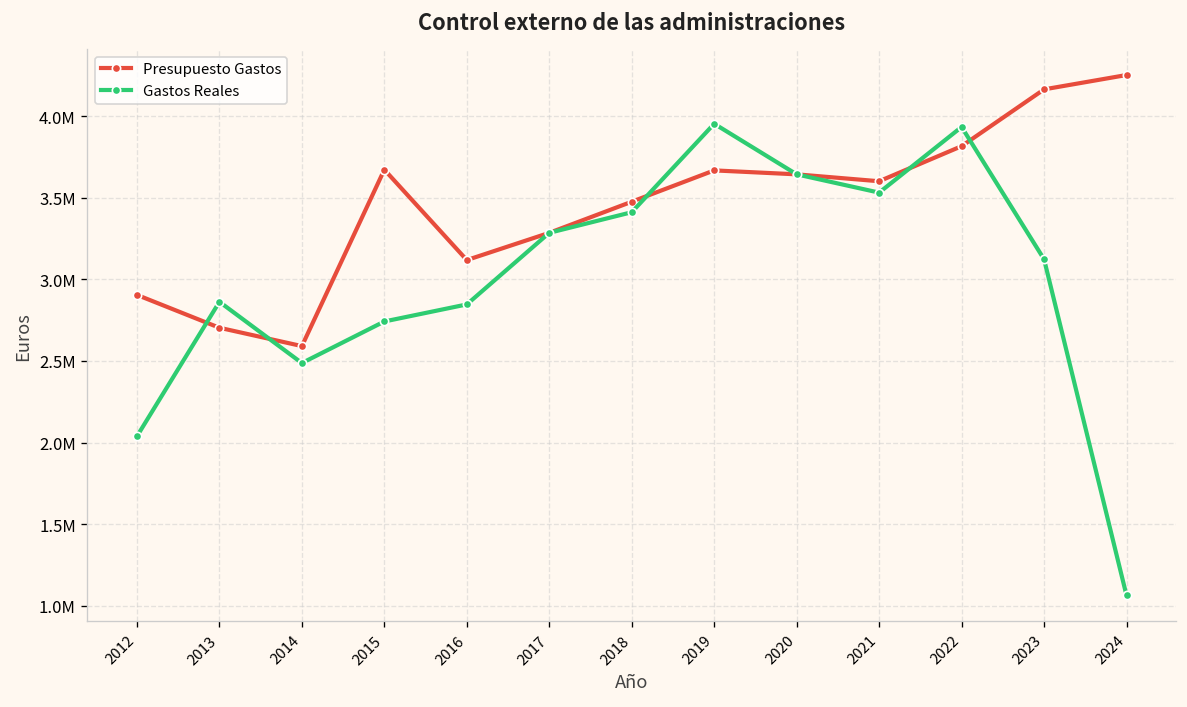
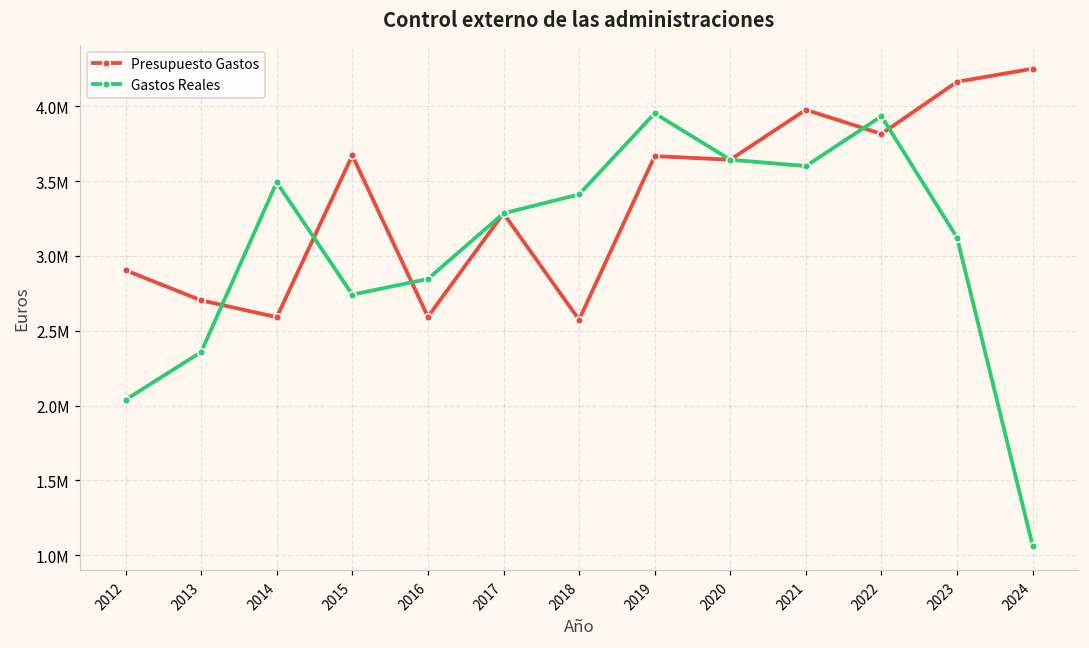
  {
    "Presupuesto Gastos": {
      "2012": 2900000,
      "2013": 2700000,
      "2014": 2590000,
      "2015": 3670000,
-     "2016": 3120000,
-     "2018": 3480000,
+     "2016": 2590000,
+     "2018": 2570000,
      "2019": 3670000,
-     "2021": 3600000,
+     "2021": 3980000,
      "2022": 3820000,
      "2023": 4160000,
      "2024": 4250000
    },
    "Gastos Reales": {
      "2012": 2040000,
-     "2013": 2860000,
-     "2014": 2490000,
+     "2013": 2360000,
+     "2014": 3490000,
      "2015": 2740000,
      "2016": 2850000,
      "2018": 3410000,
      "2019": 3950000,
-     "2021": 3530000,
+     "2021": 3600000,
      "2022": 3930000,
      "2023": 3120000,
      "2024": 1060000
    }
  }
